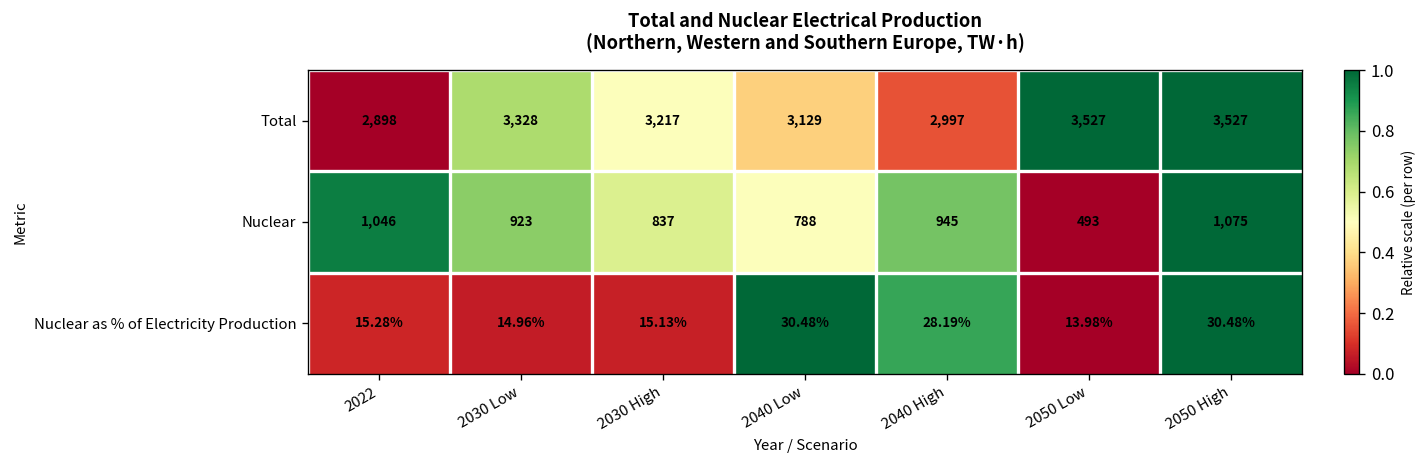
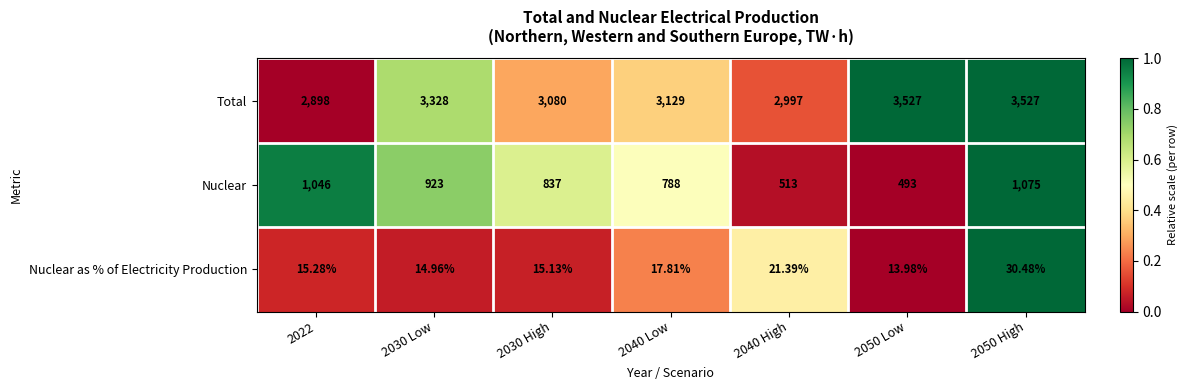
  {
    "Total": {
      "2022": "2,898",
      "2030 Low": "3,328",
-     "2030 High": "3,217",
+     "2030 High": "3,080",
      "2040 Low": "3,129",
      "2040 High": "2,997",
      "2050 Low": "3,527",
      "2050 High": "3,527"
    },
    "Nuclear": {
      "2022": "1,046",
      "2030 Low": "923",
      "2030 High": "837",
      "2040 Low": "788",
-     "2040 High": "945",
+     "2040 High": "513",
      "2050 Low": "493",
      "2050 High": "1,075"
    },
    "Nuclear as % of Electricity Production": {
      "2022": "15.28%",
      "2030 Low": "14.96%",
      "2030 High": "15.13%",
-     "2040 Low": "30.48%",
-     "2040 High": "28.19%",
+     "2040 Low": "17.81%",
+     "2040 High": "21.39%",
      "2050 Low": "13.98%",
      "2050 High": "30.48%"
    }
  }
